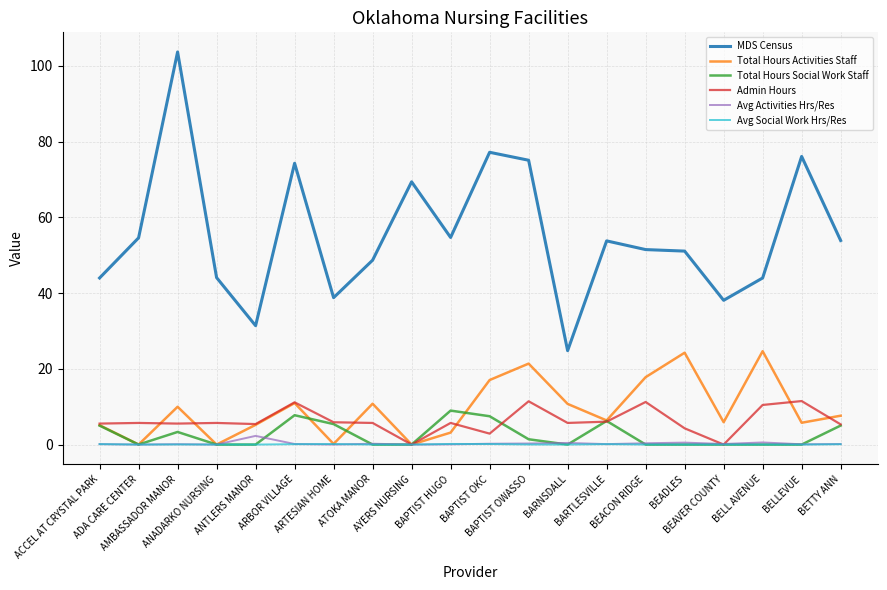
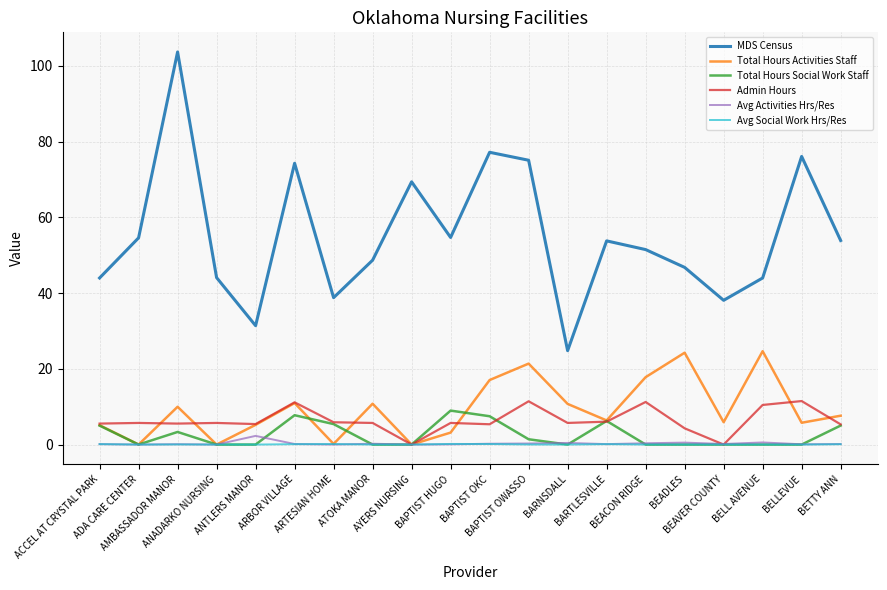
  {
    "MDS Census": {
      "ACCEL AT CRYSTAL PARK": 44,
      "ADA CARE CENTER": 55,
      "AMBASSADOR MANOR": 104,
      "ANADARKO NURSING": 44,
      "ANTLERS MANOR": 31,
      "ARBOR VILLAGE": 74,
      "ARTESIAN HOME": 39,
      "ATOKA MANOR": 49,
      "AYERS NURSING": 69,
      "BAPTIST HUGO": 55,
      "BAPTIST OKC": 77,
      "BAPTIST OWASSO": 75,
      "BARNSDALL": 25,
      "BARTLESVILLE": 54,
      "BEACON RIDGE": 52,
-     "BEADLES": 51,
+     "BEADLES": 47,
      "BEAVER COUNTY": 38,
      "BELL AVENUE": 44,
      "BELLEVUE": 76,
      "BETTY ANN": 54
    },
    "Total Hours Activities Staff": {
      "AMBASSADOR MANOR": 10,
      "ATOKA MANOR": 11,
      "BAPTIST HUGO": 3,
      "BAPTIST OKC": 17,
      "BAPTIST OWASSO": 21,
      "BARNSDALL": 11,
      "BEACON RIDGE": 18,
      "BEADLES": 24,
      "BEAVER COUNTY": 6,
      "BELL AVENUE": 25,
      "BELLEVUE": 6,
      "BETTY ANN": 8
    },
    "Total Hours Social Work Staff": {
      "AMBASSADOR MANOR": 3,
      "ARBOR VILLAGE": 8,
      "BAPTIST HUGO": 9,
      "BAPTIST OKC": 7,
      "BAPTIST OWASSO": 1
    },
    "Admin Hours": {
      "ADA CARE CENTER": 6,
      "AMBASSADOR MANOR": 6,
      "ANADARKO NURSING": 6,
      "ATOKA MANOR": 6,
      "BAPTIST HUGO": 6,
-     "BAPTIST OKC": 3,
+     "BAPTIST OKC": 5,
      "BAPTIST OWASSO": 11,
      "BARNSDALL": 6,
      "BEACON RIDGE": 11,
      "BEADLES": 4,
      "BELL AVENUE": 10,
      "BELLEVUE": 11
    },
    "Avg Activities Hrs/Res": {
      "ANTLERS MANOR": 2
    }
  }
